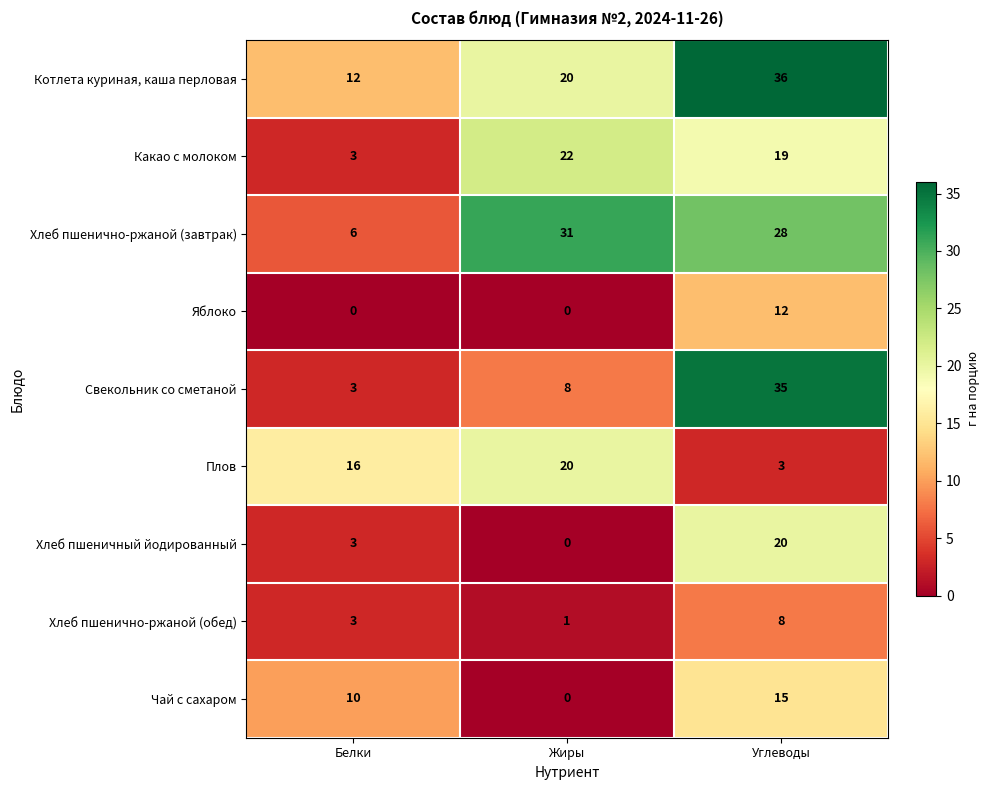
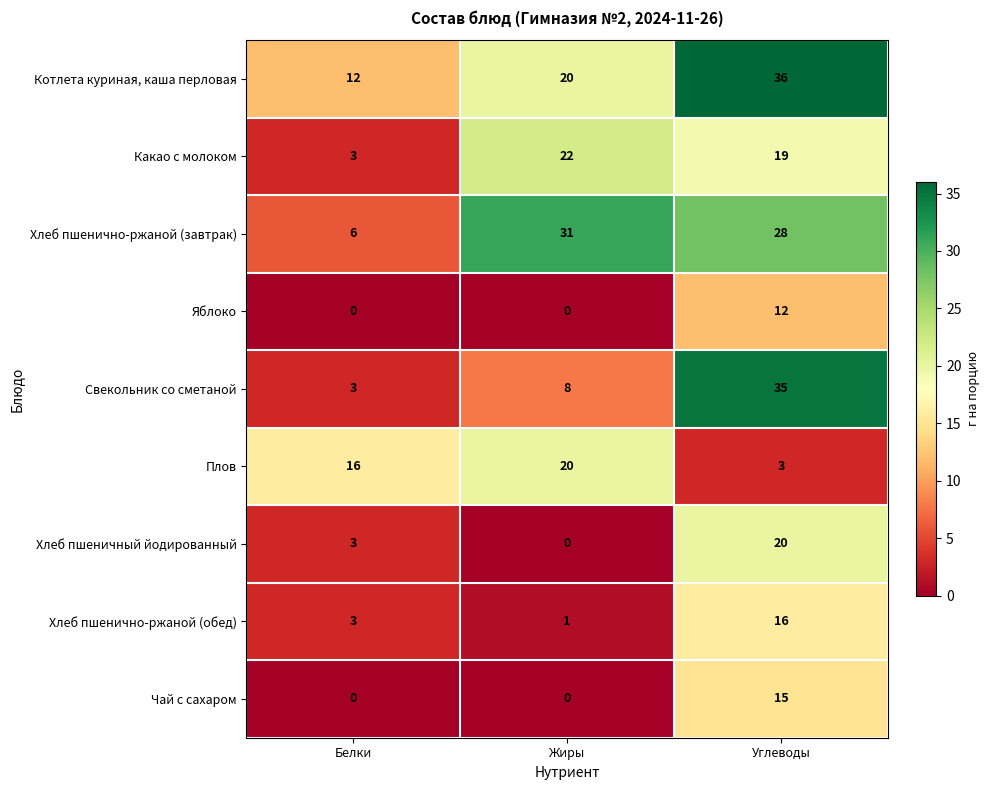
  {
    "Котлета куриная, каша перловая": {
      "Белки": 12,
      "Жиры": 20,
      "Углеводы": 36
    },
    "Какао с молоком": {
      "Белки": 3,
      "Жиры": 22,
      "Углеводы": 19
    },
    "Хлеб пшенично-ржаной (завтрак)": {
      "Белки": 6,
      "Жиры": 31,
      "Углеводы": 28
    },
    "Яблоко": {
      "Белки": 0,
      "Жиры": 0,
      "Углеводы": 12
    },
    "Свекольник со сметаной": {
      "Белки": 3,
      "Жиры": 8,
      "Углеводы": 35
    },
    "Плов": {
      "Белки": 16,
      "Жиры": 20,
      "Углеводы": 3
    },
    "Хлеб пшеничный йодированный": {
      "Белки": 3,
      "Жиры": 0,
      "Углеводы": 20
    },
    "Хлеб пшенично-ржаной (обед)": {
      "Белки": 3,
      "Жиры": 1,
-     "Углеводы": 8
+     "Углеводы": 16
    },
    "Чай с сахаром": {
-     "Белки": 10,
+     "Белки": 0,
      "Жиры": 0,
      "Углеводы": 15
    }
  }
